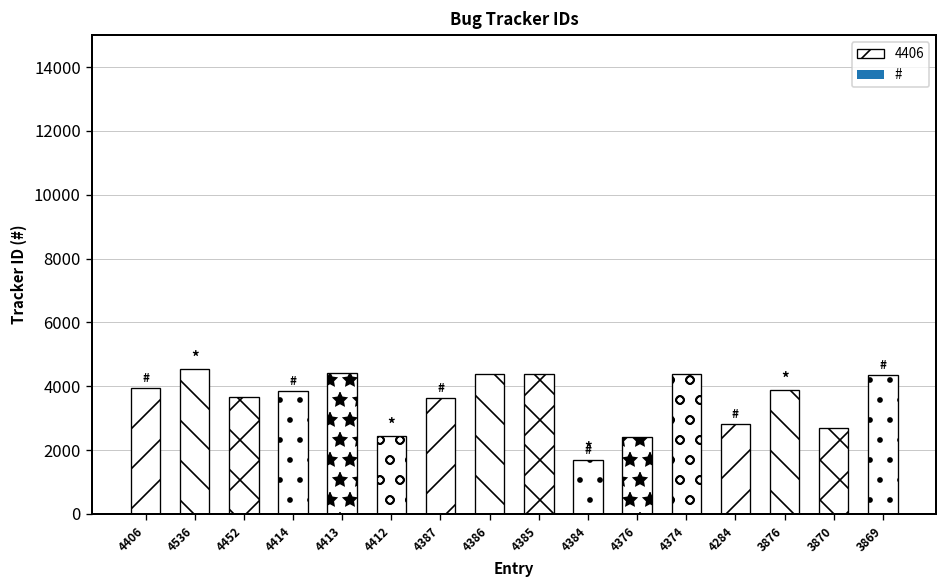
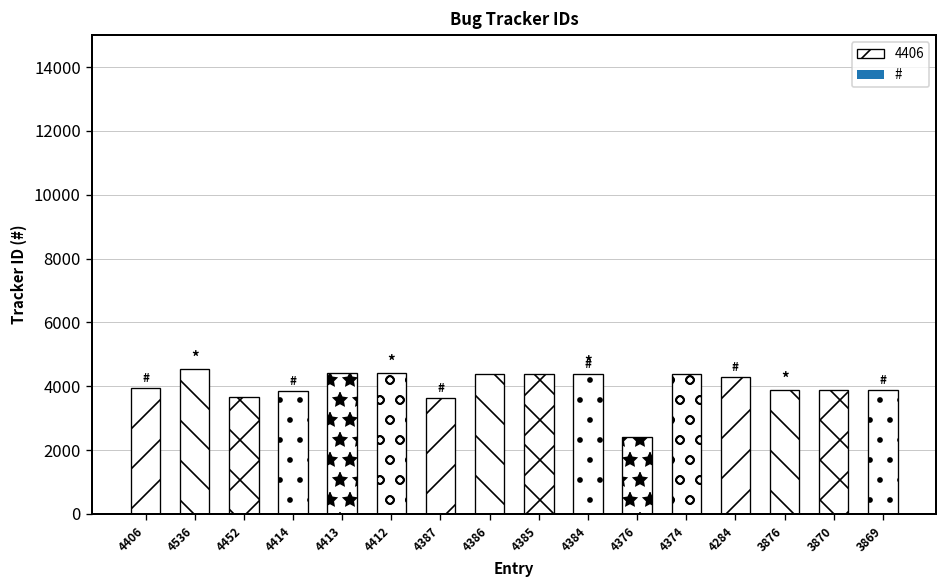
  {
    "4406": 3900,
    "4536": 4500,
    "4452": 3700,
    "4414": 3900,
    "4413": 4400,
-   "4412": 2400,
+   "4412": 4400,
    "4387": 3600,
    "4386": 4400,
    "4385": 4400,
-   "4384": 1700,
+   "4384": 4400,
    "4376": 2400,
    "4374": 4400,
-   "4284": 2800,
+   "4284": 4300,
    "3876": 3900,
-   "3870": 2700,
-   "3869": 4300
+   "3870": 3900,
+   "3869": 3900
  }
